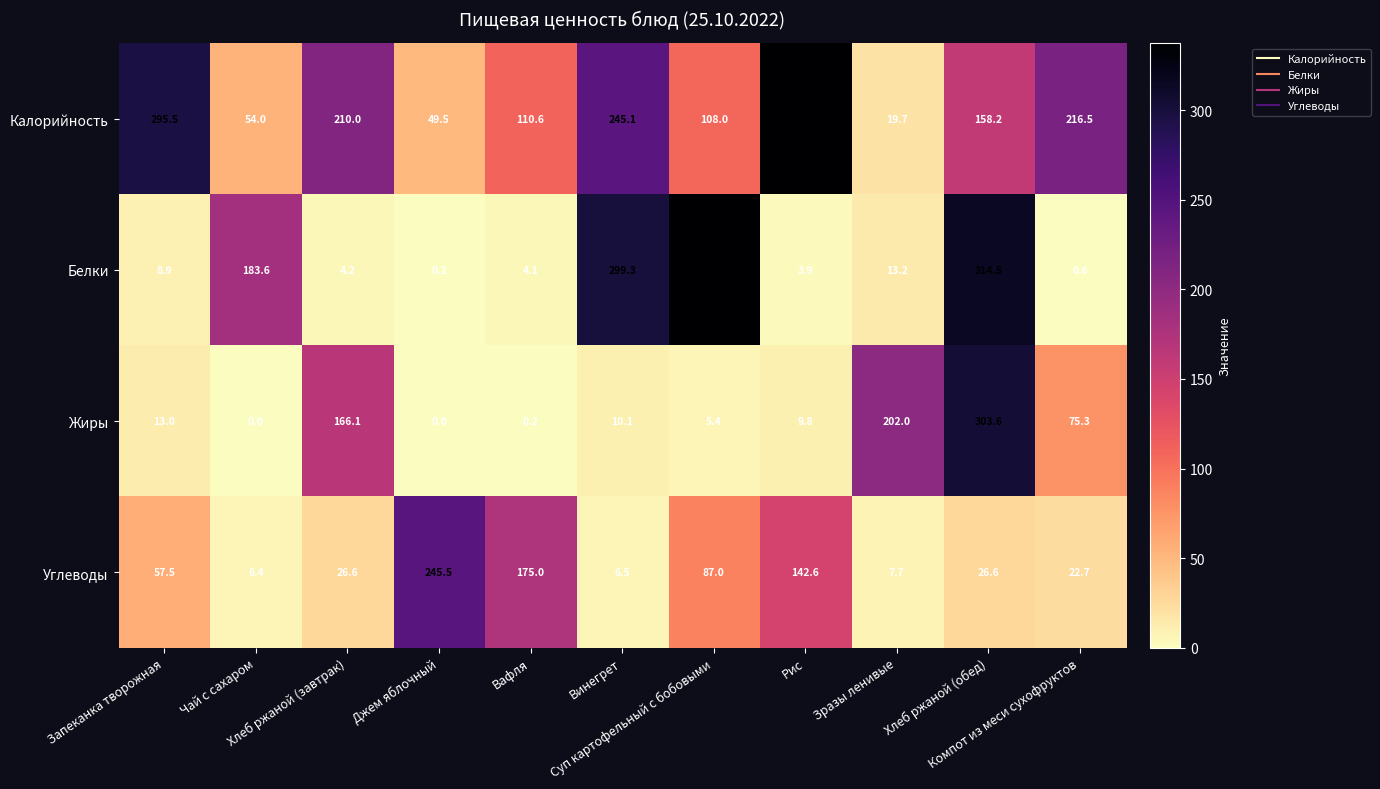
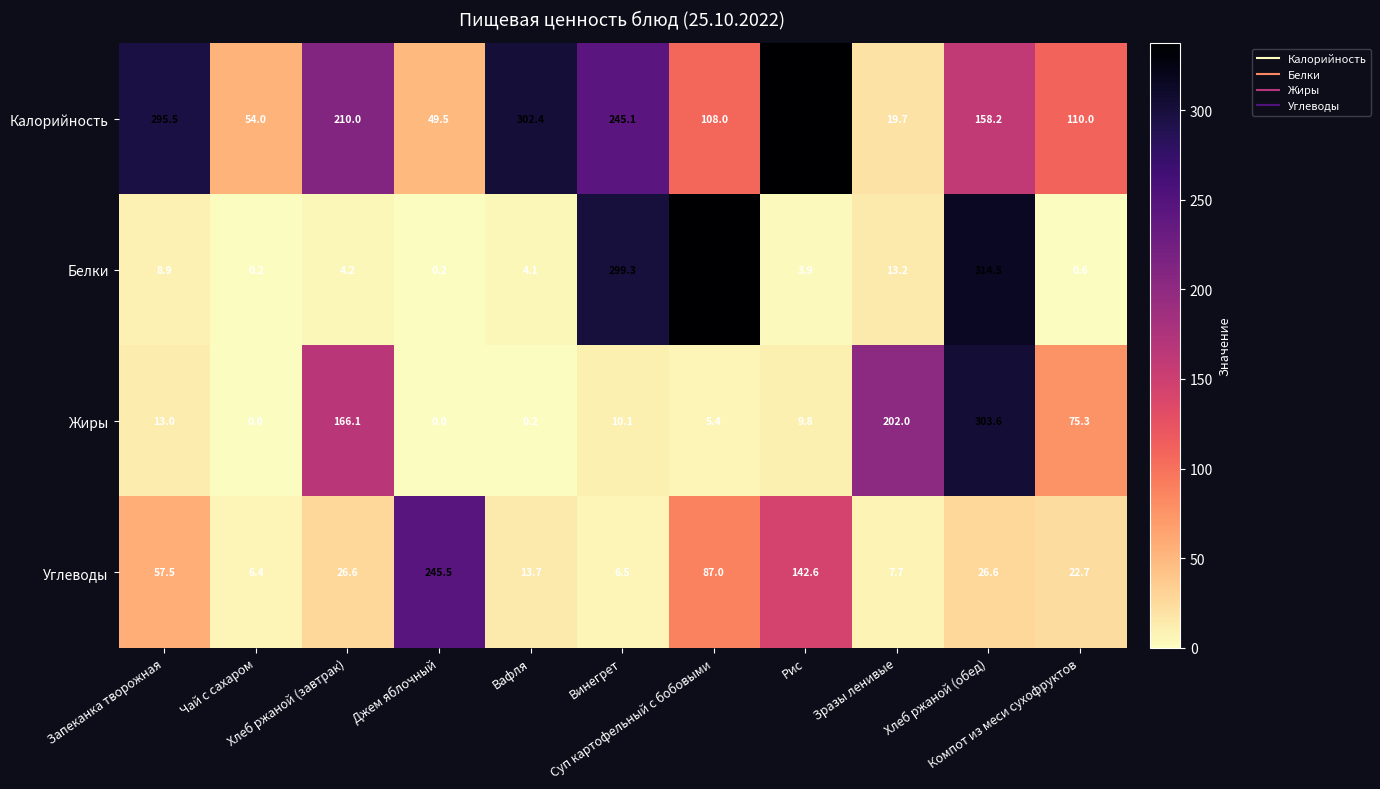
  {
    "Калорийность": {
      "Запеканка творожная": 295.5,
      "Чай с сахаром": 54.0,
      "Хлеб ржаной (завтрак)": 210.0,
      "Джем яблочный": 49.5,
-     "Вафля": 110.6,
+     "Вафля": 302.4,
      "Винегрет": 245.1,
      "Суп картофельный с бобовыми": 108.0,
      "Зразы ленивые": 19.7,
      "Хлеб ржаной (обед)": 158.2,
-     "Компот из меси сухофруктов": 216.5
+     "Компот из меси сухофруктов": 110.0
    },
    "Белки": {
      "Запеканка творожная": 8.9,
-     "Чай с сахаром": 183.6,
+     "Чай с сахаром": 0.2,
      "Хлеб ржаной (завтрак)": 4.2,
      "Джем яблочный": 0.2,
      "Вафля": 4.1,
      "Винегрет": 299.3,
      "Рис": 3.9,
      "Зразы ленивые": 13.2,
      "Компот из меси сухофруктов": 0.6
    },
    "Жиры": {
      "Запеканка творожная": 13.0,
      "Чай с сахаром": 0.0,
      "Хлеб ржаной (завтрак)": 166.1,
      "Джем яблочный": 0.0,
      "Вафля": 0.2,
      "Винегрет": 10.1,
      "Суп картофельный с бобовыми": 5.4,
      "Рис": 9.8,
      "Зразы ленивые": 202.0,
      "Хлеб ржаной (обед)": 303.6,
      "Компот из меси сухофруктов": 75.3
    },
    "Углеводы": {
      "Запеканка творожная": 57.5,
      "Чай с сахаром": 6.4,
      "Хлеб ржаной (завтрак)": 26.6,
      "Джем яблочный": 245.5,
-     "Вафля": 175.0,
+     "Вафля": 13.7,
      "Винегрет": 6.5,
      "Суп картофельный с бобовыми": 87.0,
      "Рис": 142.6,
      "Зразы ленивые": 7.7,
      "Хлеб ржаной (обед)": 26.6,
      "Компот из меси сухофруктов": 22.7
    }
  }
